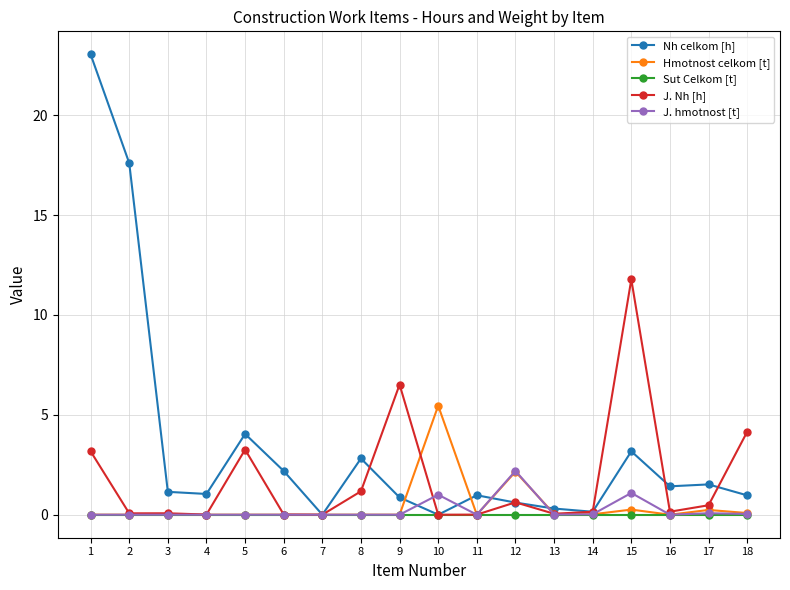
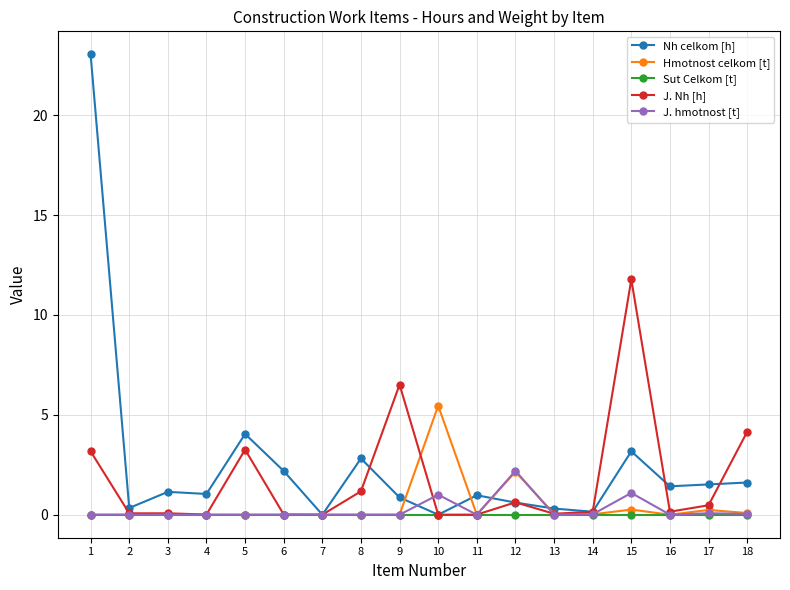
  {
    "Nh celkom [h]": {
      "1": 23.0,
-     "2": 17.6,
+     "2": 0.3,
      "3": 1.1,
      "4": 1.0,
      "5": 4.0,
      "6": 2.2,
      "8": 2.8,
      "9": 0.9,
      "11": 1.0,
      "13": 0.3,
      "15": 3.2,
      "16": 1.4,
      "17": 1.5,
-     "18": 1.0
+     "18": 1.6
    },
    "Hmotnost celkom [t]": {
      "10": 5.5,
      "15": 0.3,
      "17": 0.2
    },
    "Sut Celkom [t]": {
      "12": 0.0,
      "15": 0.0
    },
    "J. Nh [h]": {
      "1": 3.2,
      "5": 3.3,
      "8": 1.2,
      "9": 6.5,
      "15": 11.8,
      "16": 0.2,
      "17": 0.5,
      "18": 4.2
    },
    "J. hmotnost [t]": {
      "10": 1.0,
      "15": 1.1
    }
  }
